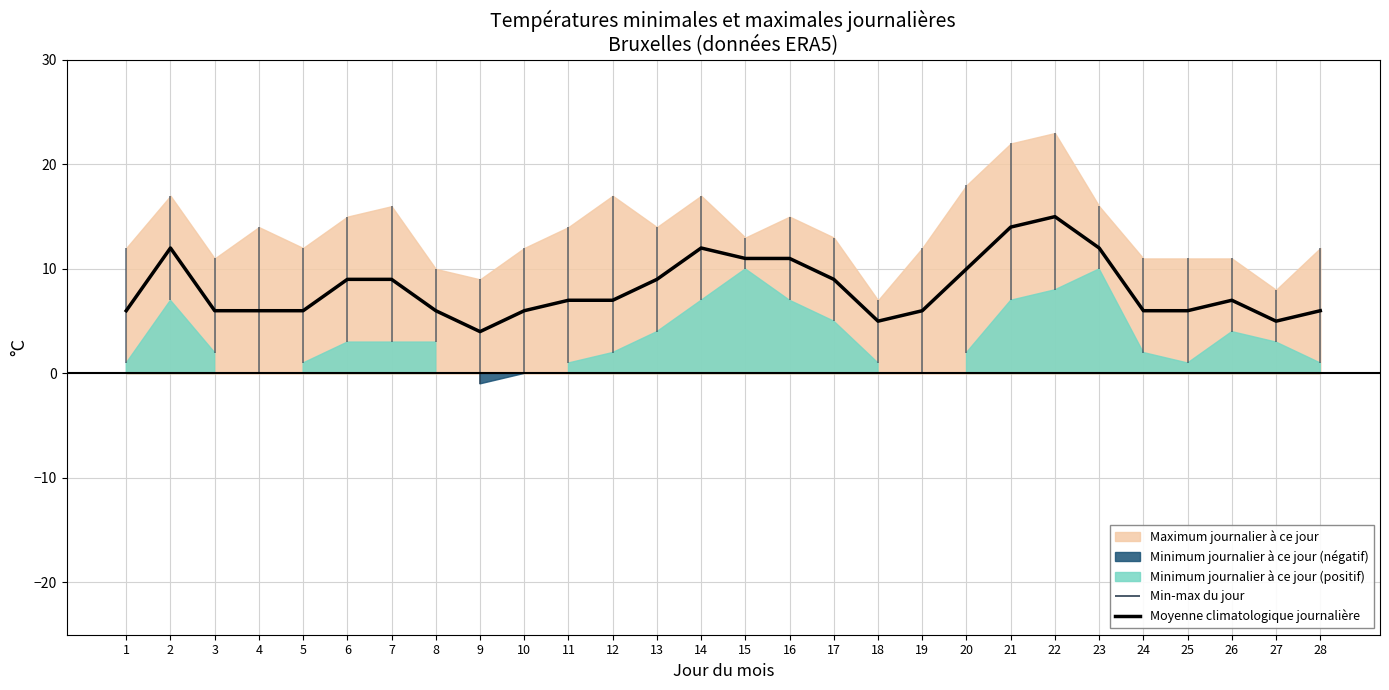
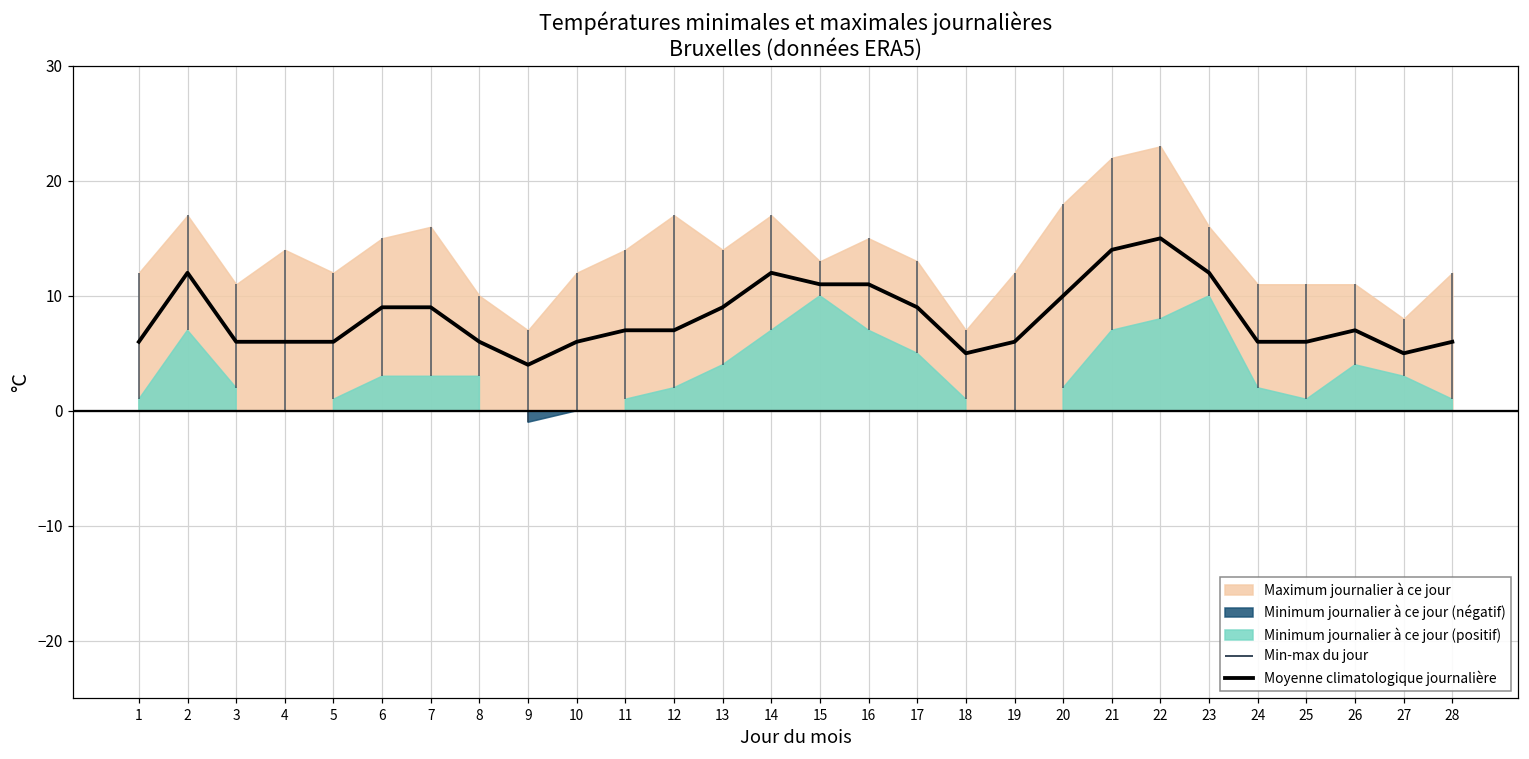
  {
    "Moyenne climatologique journalière": {
      "1": 6,
      "2": 12,
      "3": 6,
      "4": 6,
      "5": 6,
      "6": 9,
      "7": 9,
      "8": 6,
      "9": 4,
      "10": 6,
      "11": 7,
      "12": 7,
      "13": 9,
      "14": 12,
      "15": 11,
      "16": 11,
      "17": 9,
      "18": 5,
      "19": 6,
      "20": 10,
      "21": 14,
      "22": 15,
      "23": 12,
      "24": 6,
      "25": 6,
      "26": 7,
      "27": 5,
      "28": 6
    },
    "Maximum journalier à ce jour": {
      "1": 12,
      "2": 17,
      "3": 11,
      "4": 14,
      "5": 12,
      "6": 15,
      "7": 16,
      "8": 10,
-     "9": 9,
+     "9": 7,
      "10": 12,
      "11": 14,
      "12": 17,
      "13": 14,
      "14": 17,
      "15": 13,
      "16": 15,
      "17": 13,
      "18": 7,
      "19": 12,
      "20": 18,
      "21": 22,
      "22": 23,
      "23": 16,
      "24": 11,
      "25": 11,
      "26": 11,
      "27": 8,
      "28": 12
    }
  }
